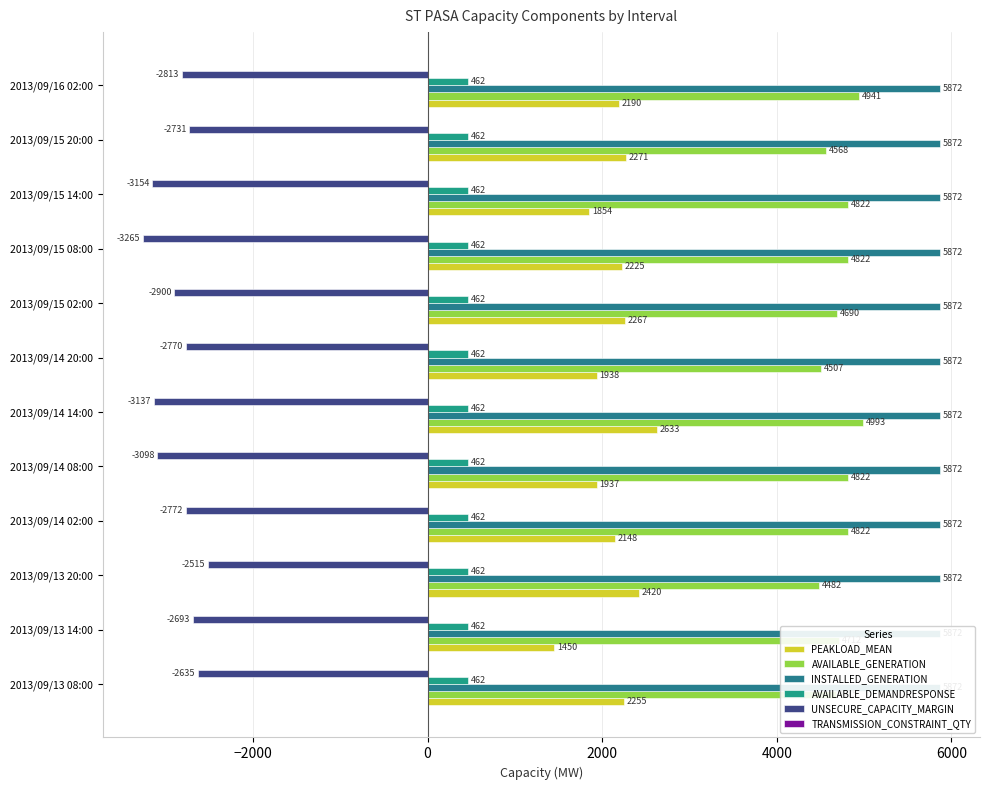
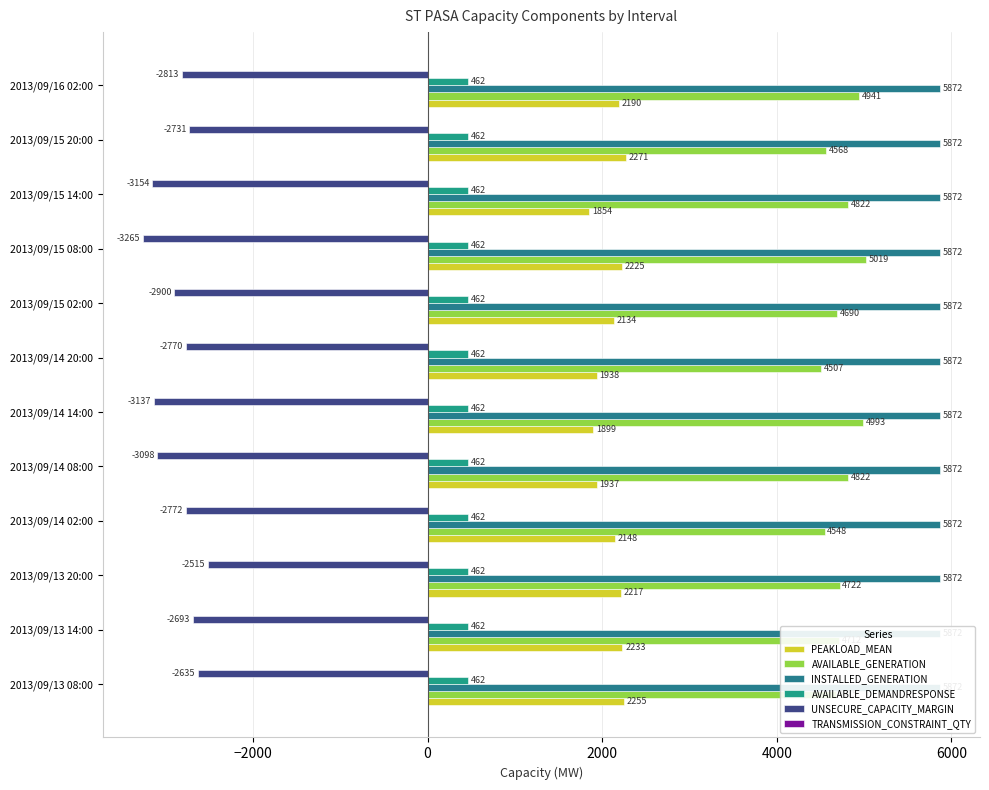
  {
    "PEAKLOAD_MEAN": {
      "2013/09/16 02:00": 2190,
      "2013/09/15 20:00": 2271,
      "2013/09/15 14:00": 1854,
      "2013/09/15 08:00": 2225,
-     "2013/09/15 02:00": 2267,
+     "2013/09/15 02:00": 2134,
      "2013/09/14 20:00": 1938,
-     "2013/09/14 14:00": 2633,
+     "2013/09/14 14:00": 1899,
      "2013/09/14 08:00": 1937,
      "2013/09/14 02:00": 2148,
-     "2013/09/13 20:00": 2420,
-     "2013/09/13 14:00": 1450,
+     "2013/09/13 20:00": 2217,
+     "2013/09/13 14:00": 2233,
      "2013/09/13 08:00": 2255
    },
    "AVAILABLE_GENERATION": {
      "2013/09/16 02:00": 4941,
      "2013/09/15 20:00": 4568,
      "2013/09/15 14:00": 4822,
-     "2013/09/15 08:00": 4822,
+     "2013/09/15 08:00": 5019,
      "2013/09/15 02:00": 4690,
      "2013/09/14 20:00": 4507,
      "2013/09/14 14:00": 4993,
      "2013/09/14 08:00": 4822,
-     "2013/09/14 02:00": 4822,
-     "2013/09/13 20:00": 4482
+     "2013/09/14 02:00": 4548,
+     "2013/09/13 20:00": 4722
    },
    "UNSECURE_CAPACITY_MARGIN": {
      "2013/09/16 02:00": -2813,
      "2013/09/15 20:00": -2731,
      "2013/09/15 14:00": -3154,
      "2013/09/15 08:00": -3265,
      "2013/09/15 02:00": -2900,
      "2013/09/14 20:00": -2770,
      "2013/09/14 14:00": -3137,
      "2013/09/14 08:00": -3098,
      "2013/09/14 02:00": -2772,
      "2013/09/13 20:00": -2515,
      "2013/09/13 14:00": -2693,
      "2013/09/13 08:00": -2635
    },
    "TRANSMISSION_CONSTRAINT_QTY": {
      "2013/09/16 02:00": 0,
      "2013/09/15 20:00": 0,
      "2013/09/15 14:00": 0,
      "2013/09/15 08:00": 0,
      "2013/09/15 02:00": 0,
      "2013/09/14 20:00": 0,
      "2013/09/14 14:00": 0,
      "2013/09/14 08:00": 0,
      "2013/09/14 02:00": 0,
      "2013/09/13 20:00": 0,
      "2013/09/13 14:00": 0,
      "2013/09/13 08:00": 0
    }
  }
